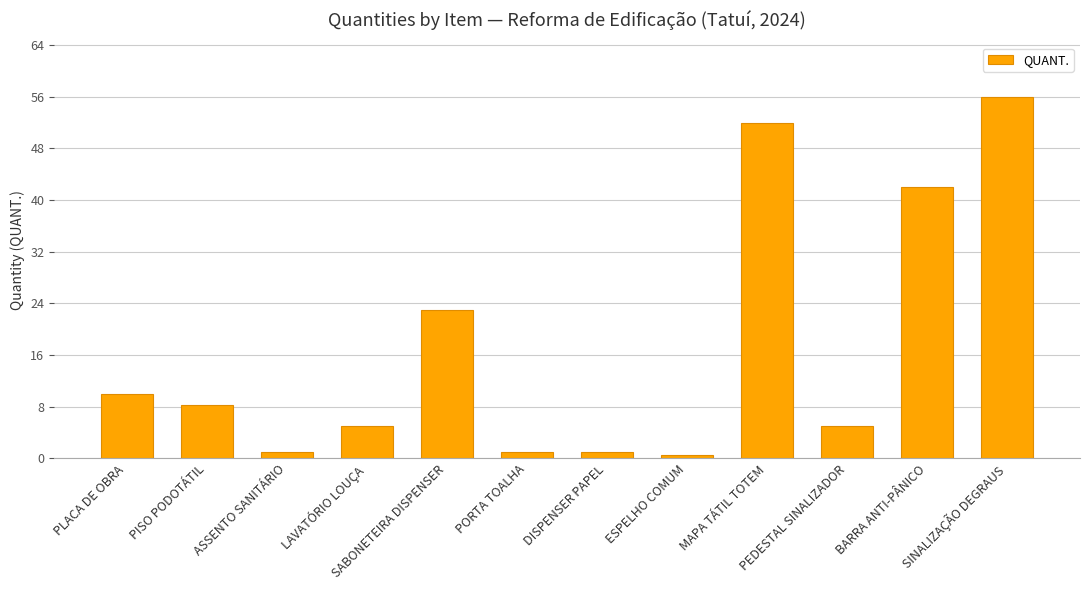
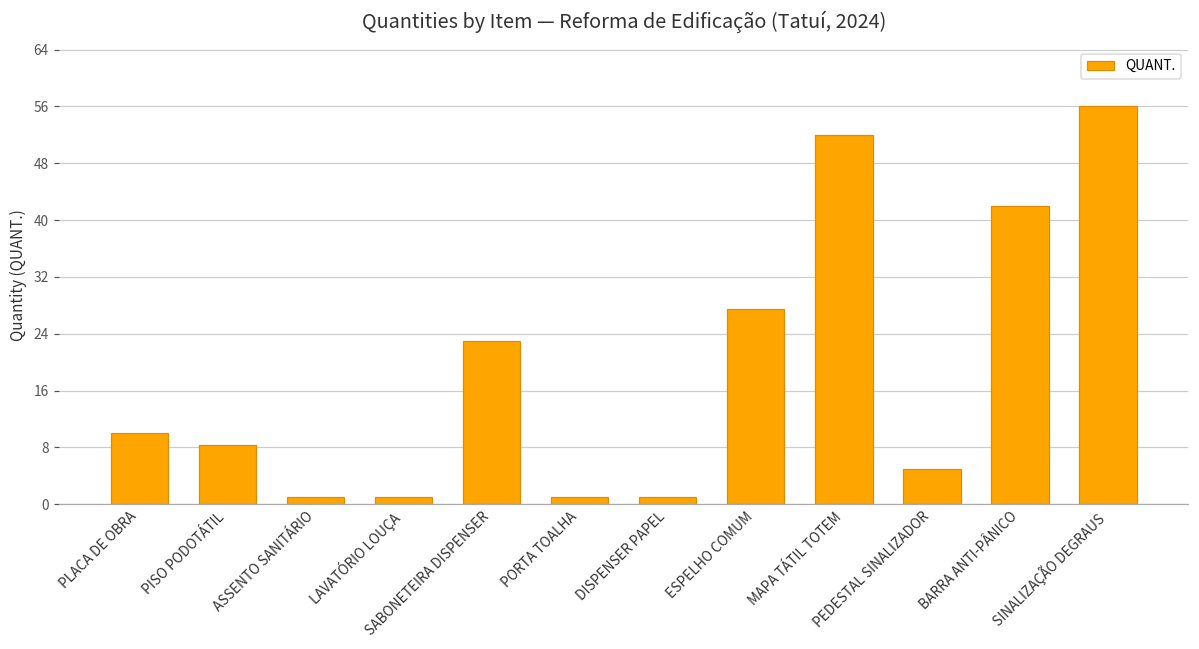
  {
    "PLACA DE OBRA": 10,
    "PISO PODOTÁTIL": 8,
    "ASSENTO SANITÁRIO": 1,
-   "LAVATÓRIO LOUÇA": 5,
+   "LAVATÓRIO LOUÇA": 1,
    "SABONETEIRA DISPENSER": 23,
    "PORTA TOALHA": 1,
    "DISPENSER PAPEL": 1,
-   "ESPELHO COMUM": 1,
+   "ESPELHO COMUM": 28,
    "MAPA TÁTIL TOTEM": 52,
    "PEDESTAL SINALIZADOR": 5,
    "BARRA ANTI-PÂNICO": 42,
    "SINALIZAÇÃO DEGRAUS": 56
  }
